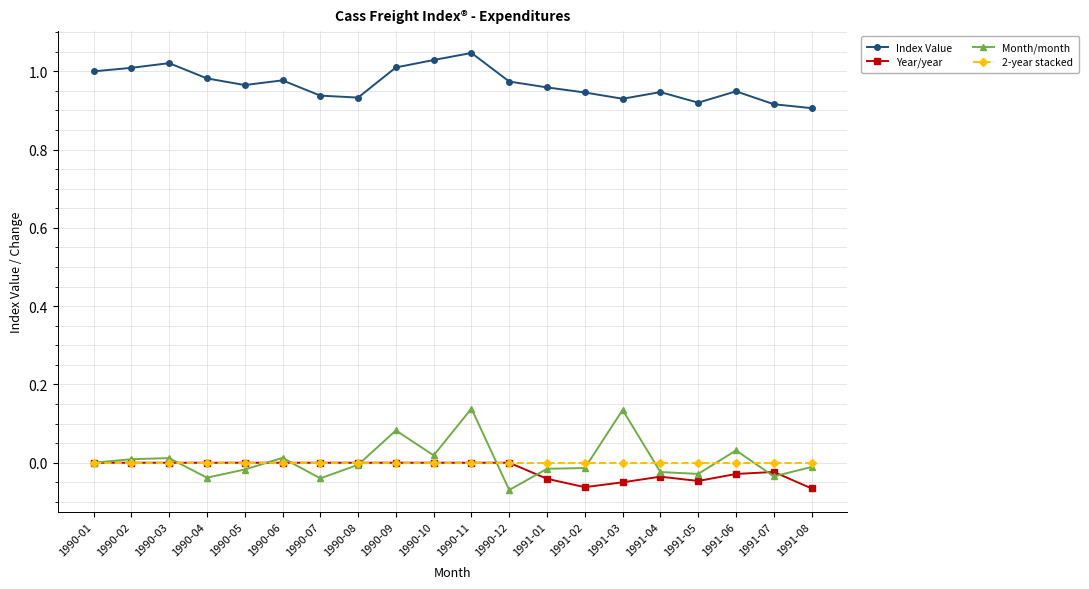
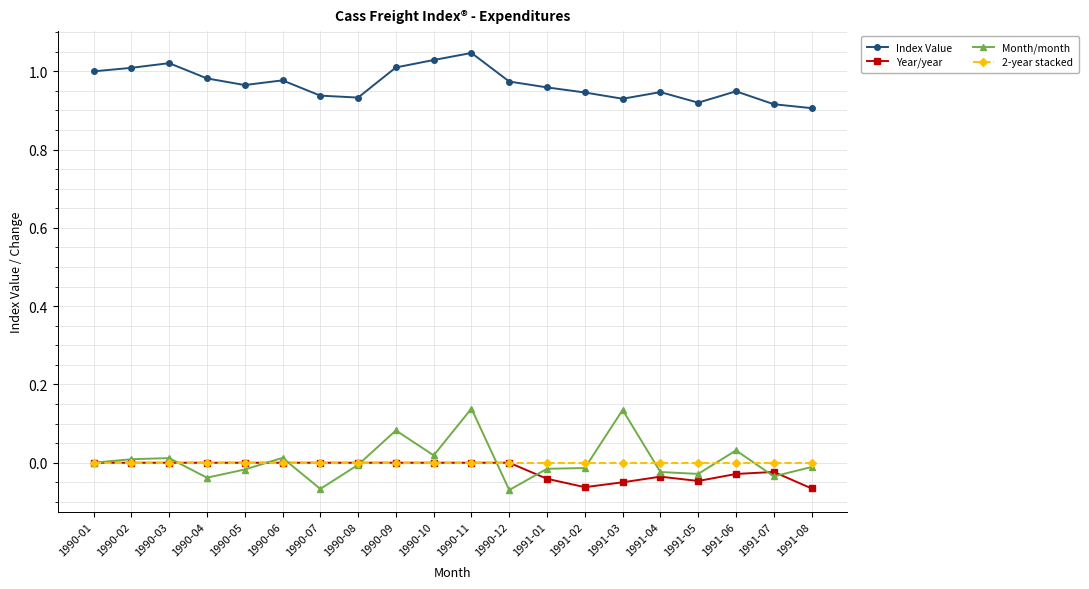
  {
    "Index Value": {
      "1990-01": 1.00,
      "1990-02": 1.01,
      "1990-03": 1.02,
      "1990-04": 0.98,
      "1990-05": 0.97,
      "1990-06": 0.98,
      "1990-07": 0.94,
      "1990-08": 0.93,
      "1990-09": 1.01,
      "1990-10": 1.03,
      "1990-11": 1.05,
      "1990-12": 0.97,
      "1991-01": 0.96,
      "1991-02": 0.95,
      "1991-03": 0.93,
      "1991-04": 0.95,
      "1991-05": 0.92,
      "1991-06": 0.95,
      "1991-07": 0.92,
      "1991-08": 0.91
    },
    "Year/year": {
      "1991-01": -0.04,
      "1991-02": -0.06,
      "1991-03": -0.05,
      "1991-04": -0.04,
      "1991-05": -0.05,
      "1991-06": -0.03,
      "1991-07": -0.02,
      "1991-08": -0.07
    },
    "Month/month": {
      "1990-02": 0.01,
      "1990-03": 0.01,
      "1990-04": -0.04,
      "1990-05": -0.02,
      "1990-06": 0.01,
-     "1990-07": -0.04,
+     "1990-07": -0.07,
      "1990-09": 0.08,
      "1990-10": 0.02,
      "1990-11": 0.14,
      "1990-12": -0.07,
      "1991-01": -0.02,
      "1991-02": -0.01,
      "1991-03": 0.13,
      "1991-04": -0.02,
      "1991-05": -0.03,
      "1991-06": 0.03,
      "1991-07": -0.03,
      "1991-08": -0.01
    },
    "2-year stacked": {
      "1991-01": 0.00,
      "1991-02": 0.00,
      "1991-03": 0.00,
      "1991-04": 0.00,
      "1991-05": 0.00,
      "1991-06": 0.00,
      "1991-07": 0.00,
      "1991-08": 0.00
    }
  }
